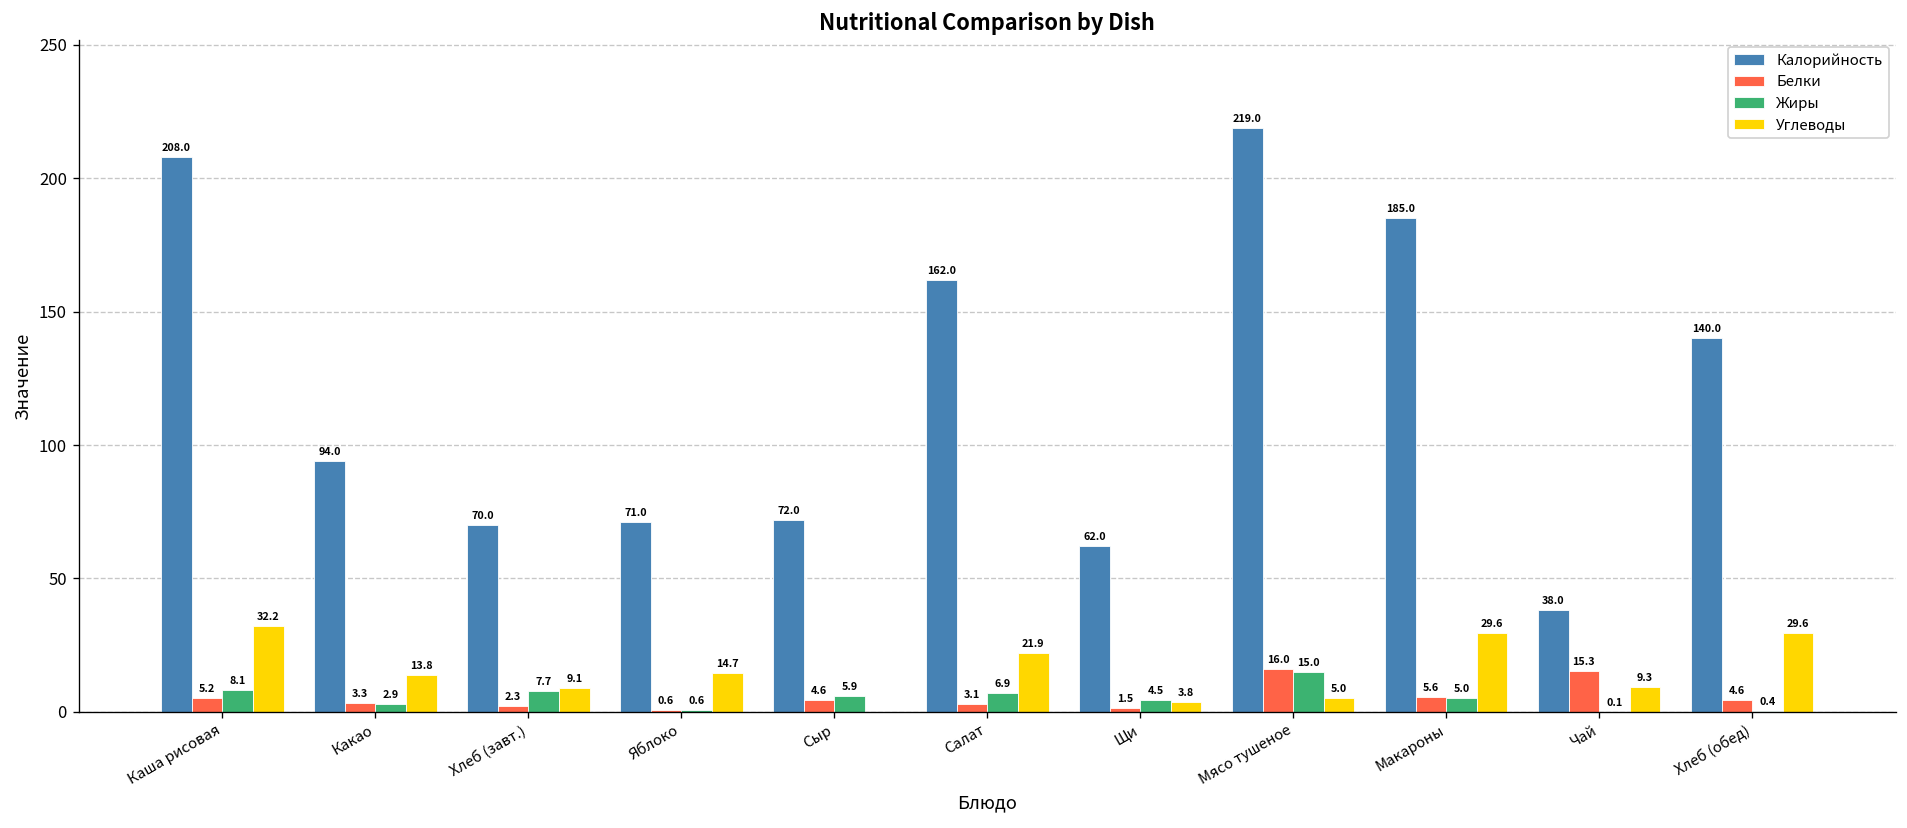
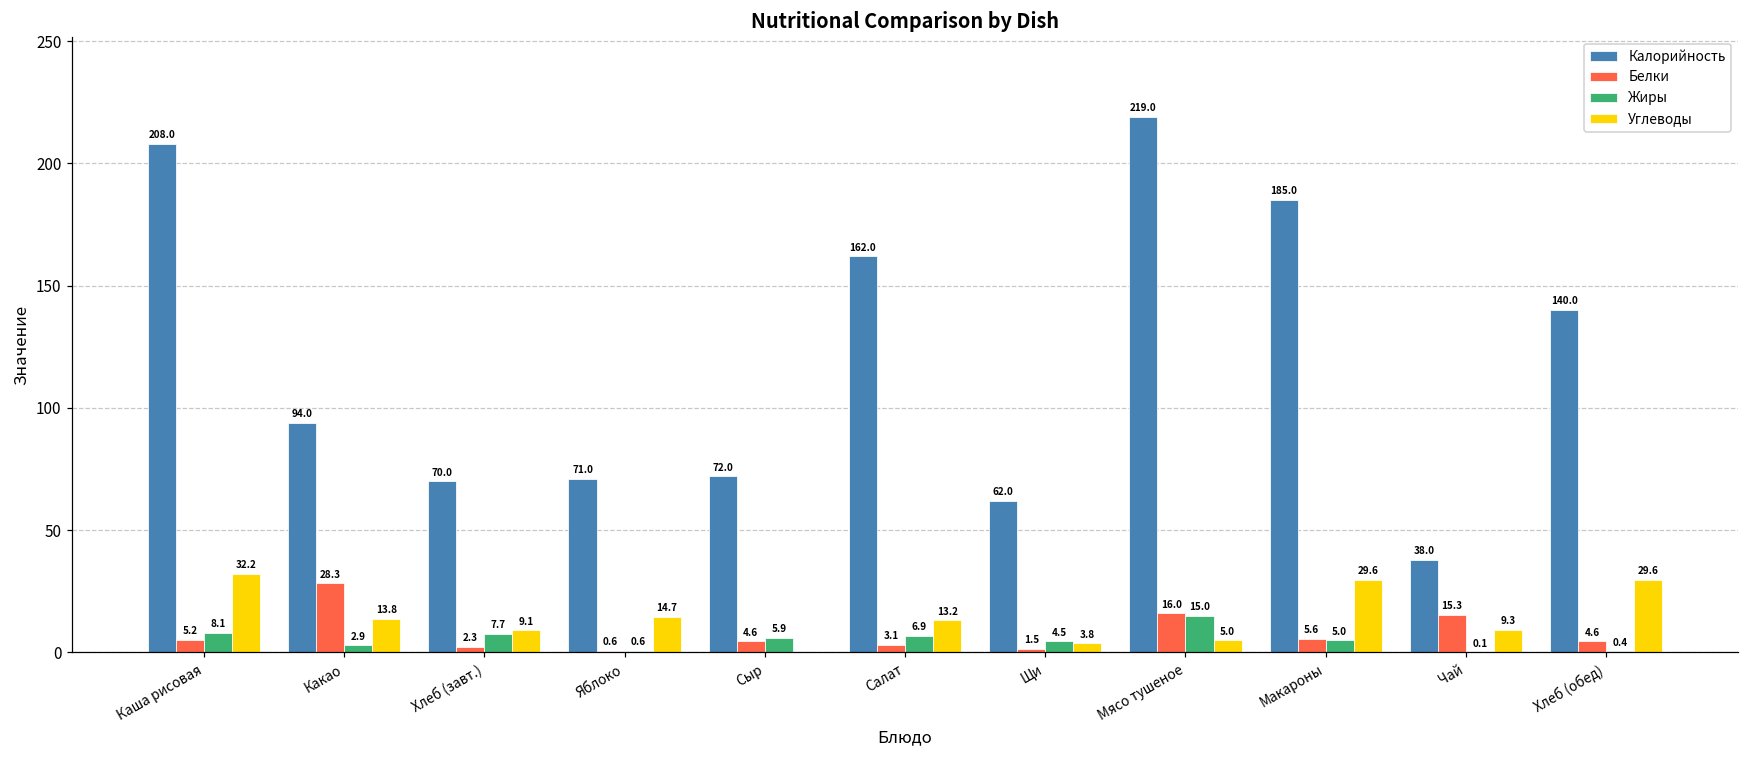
  {
    "Калорийность": {
      "Каша рисовая": 208.0,
      "Какао": 94.0,
      "Хлеб (завт.)": 70.0,
      "Яблоко": 71.0,
      "Сыр": 72.0,
      "Салат": 162.0,
      "Щи": 62.0,
      "Мясо тушеное": 219.0,
      "Макароны": 185.0,
      "Чай": 38.0,
      "Хлеб (обед)": 140.0
    },
    "Белки": {
      "Каша рисовая": 5.2,
-     "Какао": 3.3,
+     "Какао": 28.3,
      "Хлеб (завт.)": 2.3,
      "Яблоко": 0.6,
      "Сыр": 4.6,
      "Салат": 3.1,
      "Щи": 1.5,
      "Мясо тушеное": 16.0,
      "Макароны": 5.6,
      "Чай": 15.3,
      "Хлеб (обед)": 4.6
    },
    "Жиры": {
      "Каша рисовая": 8.1,
      "Какао": 2.9,
      "Хлеб (завт.)": 7.7,
      "Яблоко": 0.6,
      "Сыр": 5.9,
      "Салат": 6.9,
      "Щи": 4.5,
      "Мясо тушеное": 15.0,
      "Макароны": 5.0,
      "Чай": 0.1,
      "Хлеб (обед)": 0.4
    },
    "Углеводы": {
      "Каша рисовая": 32.2,
      "Какао": 13.8,
      "Хлеб (завт.)": 9.1,
      "Яблоко": 14.7,
-     "Салат": 21.9,
+     "Салат": 13.2,
      "Щи": 3.8,
      "Мясо тушеное": 5.0,
      "Макароны": 29.6,
      "Чай": 9.3,
      "Хлеб (обед)": 29.6
    }
  }
